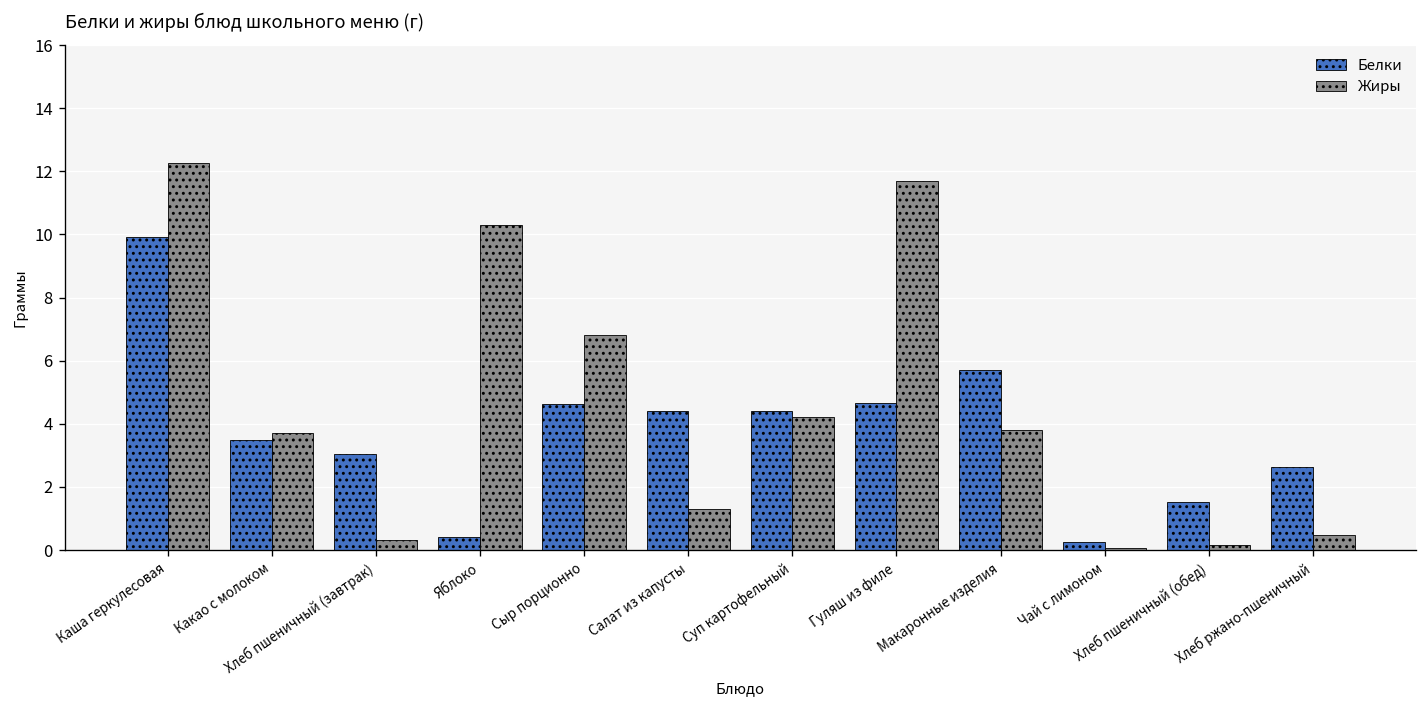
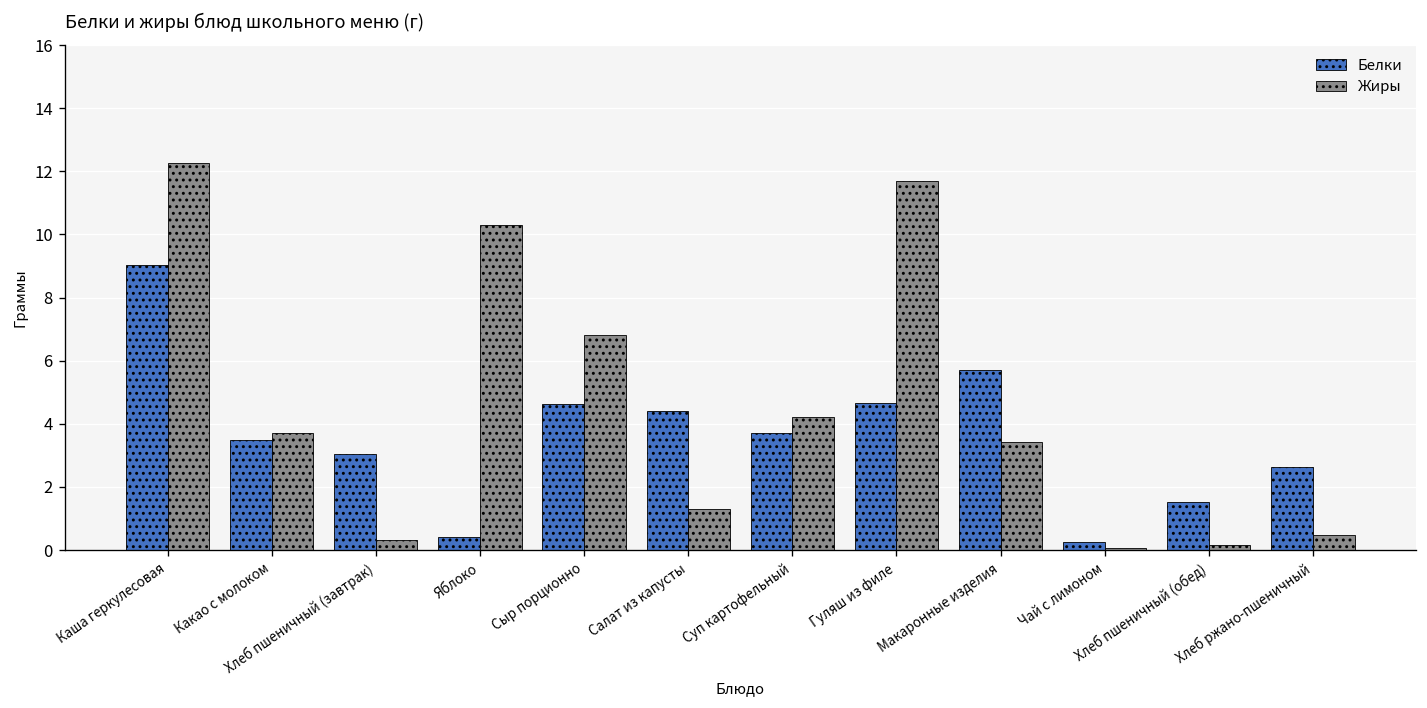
  {
    "Белки": {
-     "Каша геркулесовая": 9.9,
+     "Каша геркулесовая": 9.0,
      "Какао с молоком": 3.5,
      "Хлеб пшеничный (завтрак)": 3.0,
      "Яблоко": 0.4,
      "Сыр порционно": 4.6,
      "Салат из капусты": 4.4,
-     "Суп картофельный": 4.4,
+     "Суп картофельный": 3.7,
      "Гуляш из филе": 4.6,
      "Макаронные изделия": 5.7,
      "Чай с лимоном": 0.3,
      "Хлеб пшеничный (обед)": 1.5,
      "Хлеб ржано-пшеничный": 2.6
    },
    "Жиры": {
      "Каша геркулесовая": 12.3,
      "Какао с молоком": 3.7,
      "Хлеб пшеничный (завтрак)": 0.3,
      "Яблоко": 10.3,
      "Сыр порционно": 6.8,
      "Салат из капусты": 1.3,
      "Суп картофельный": 4.2,
      "Гуляш из филе": 11.7,
-     "Макаронные изделия": 3.8,
+     "Макаронные изделия": 3.4,
      "Хлеб пшеничный (обед)": 0.2,
      "Хлеб ржано-пшеничный": 0.5
    }
  }
